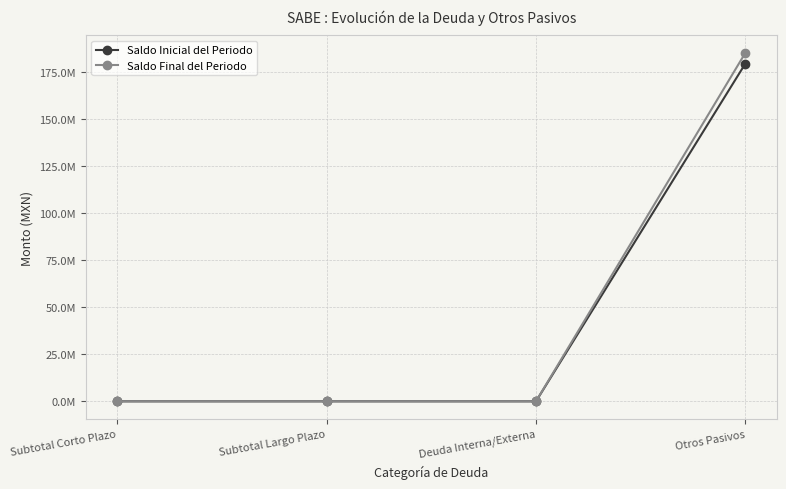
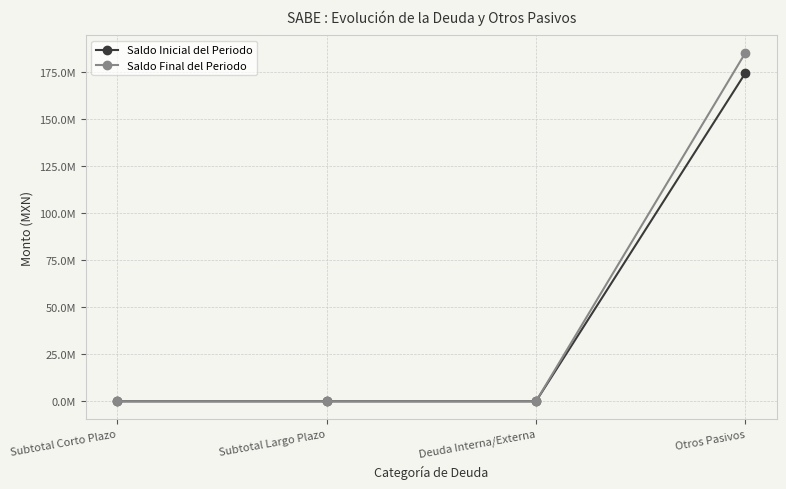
  {
    "Saldo Inicial del Periodo": {
-     "Otros Pasivos": 180000000
+     "Otros Pasivos": 175000000
    },
    "Saldo Final del Periodo": {
      "Otros Pasivos": 185000000
    }
  }
